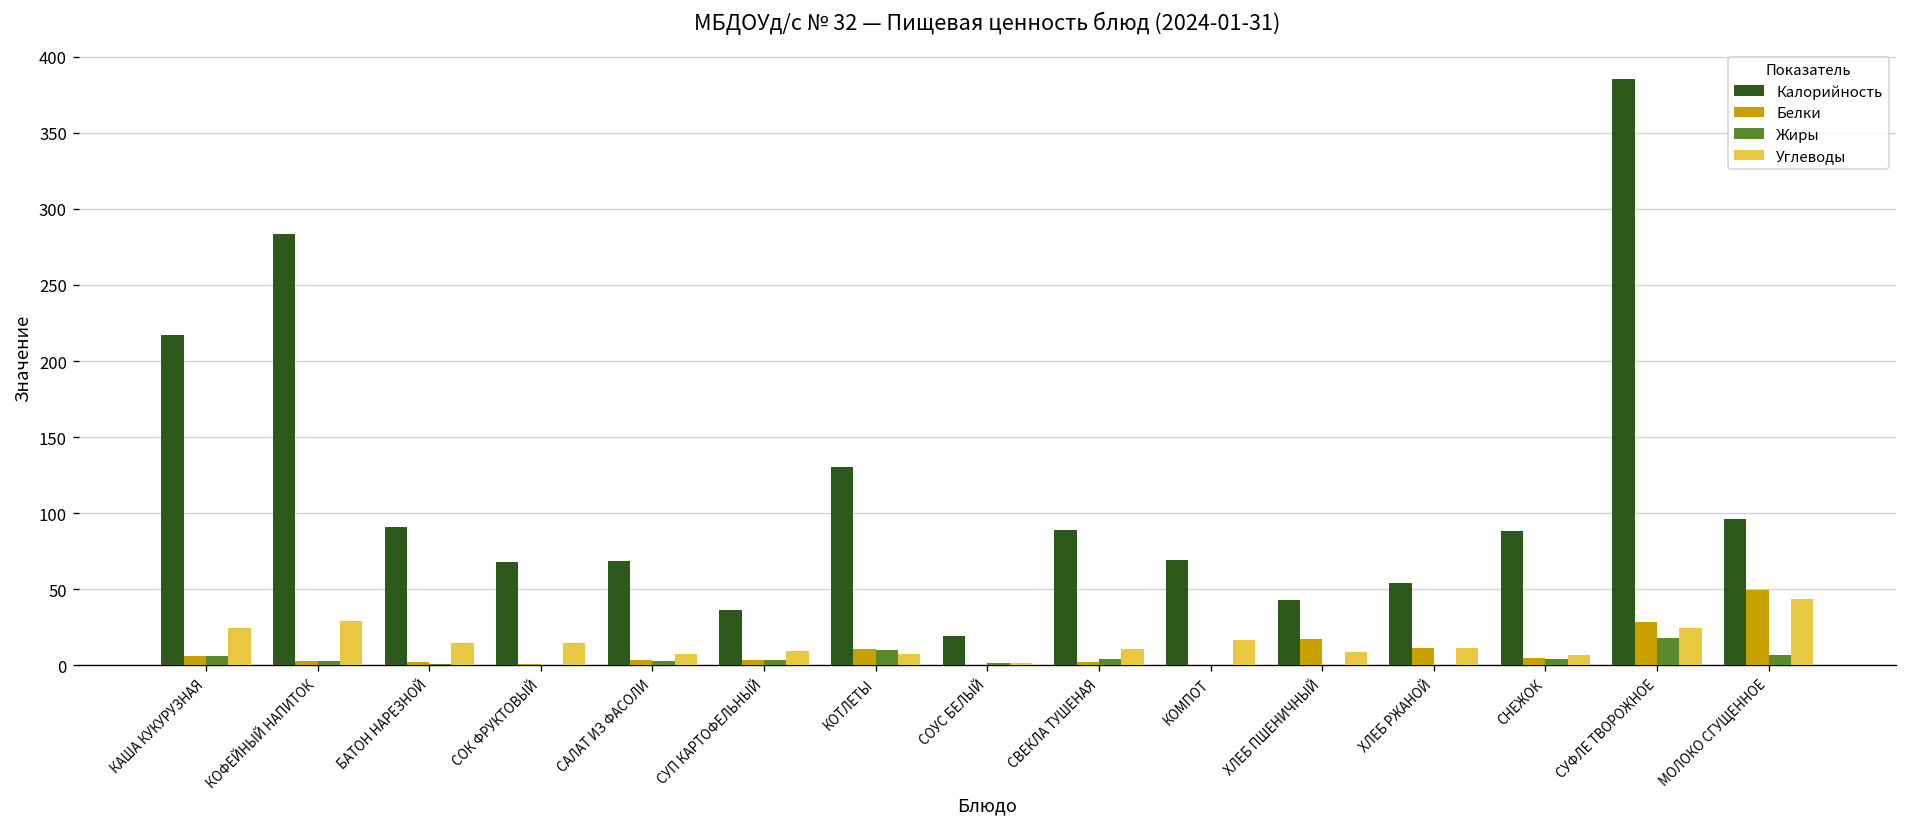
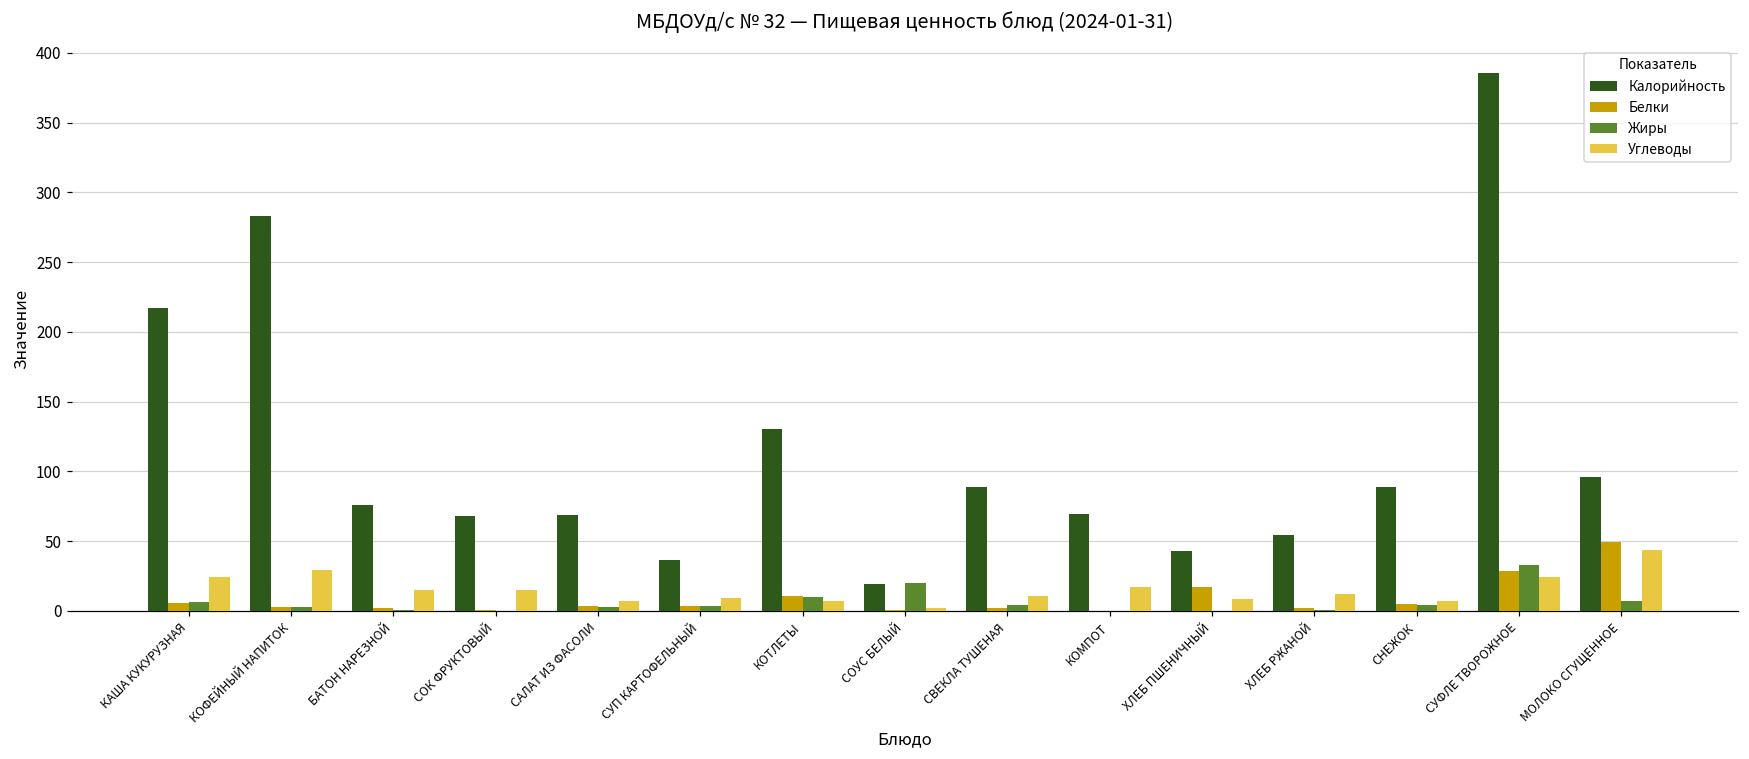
  {
    "Калорийность": {
      "КАША КУКУРУЗНАЯ": 217,
      "КОФЕЙНЫЙ НАПИТОК": 283,
-     "БАТОН НАРЕЗНОЙ": 91,
+     "БАТОН НАРЕЗНОЙ": 76,
      "СОК ФРУКТОВЫЙ": 68,
      "САЛАТ ИЗ ФАСОЛИ": 69,
      "СУП КАРТОФЕЛЬНЫЙ": 37,
      "КОТЛЕТЫ": 130,
      "СОУС БЕЛЫЙ": 19,
      "СВЕКЛА ТУШЕНАЯ": 89,
      "КОМПОТ": 69,
      "ХЛЕБ ПШЕНИЧНЫЙ": 43,
      "ХЛЕБ РЖАНОЙ": 54,
      "СНЕЖОК": 89,
      "СУФЛЕ ТВОРОЖНОЕ": 386,
      "МОЛОКО СГУЩЕННОЕ": 96
    },
    "Белки": {
      "КАША КУКУРУЗНАЯ": 6,
      "КОФЕЙНЫЙ НАПИТОК": 3,
      "БАТОН НАРЕЗНОЙ": 2,
      "САЛАТ ИЗ ФАСОЛИ": 4,
      "СУП КАРТОФЕЛЬНЫЙ": 3,
      "КОТЛЕТЫ": 11,
      "СВЕКЛА ТУШЕНАЯ": 2,
      "ХЛЕБ ПШЕНИЧНЫЙ": 17,
-     "ХЛЕБ РЖАНОЙ": 11,
+     "ХЛЕБ РЖАНОЙ": 2,
      "СНЕЖОК": 5,
      "СУФЛЕ ТВОРОЖНОЕ": 29,
      "МОЛОКО СГУЩЕННОЕ": 49
    },
    "Жиры": {
      "КАША КУКУРУЗНАЯ": 6,
      "КОФЕЙНЫЙ НАПИТОК": 3,
      "САЛАТ ИЗ ФАСОЛИ": 3,
      "СУП КАРТОФЕЛЬНЫЙ": 3,
      "КОТЛЕТЫ": 10,
-     "СОУС БЕЛЫЙ": 1,
+     "СОУС БЕЛЫЙ": 20,
      "СВЕКЛА ТУШЕНАЯ": 4,
      "КОМПОТ": 0,
      "СНЕЖОК": 4,
-     "СУФЛЕ ТВОРОЖНОЕ": 18,
+     "СУФЛЕ ТВОРОЖНОЕ": 33,
      "МОЛОКО СГУЩЕННОЕ": 7
    },
    "Углеводы": {
      "КАША КУКУРУЗНАЯ": 24,
      "КОФЕЙНЫЙ НАПИТОК": 29,
      "БАТОН НАРЕЗНОЙ": 15,
      "СОК ФРУКТОВЫЙ": 15,
      "САЛАТ ИЗ ФАСОЛИ": 7,
      "СУП КАРТОФЕЛЬНЫЙ": 9,
      "КОТЛЕТЫ": 7,
      "СВЕКЛА ТУШЕНАЯ": 11,
      "КОМПОТ": 17,
      "ХЛЕБ ПШЕНИЧНЫЙ": 9,
      "ХЛЕБ РЖАНОЙ": 12,
      "СНЕЖОК": 7,
      "СУФЛЕ ТВОРОЖНОЕ": 25,
      "МОЛОКО СГУЩЕННОЕ": 44
    }
  }
